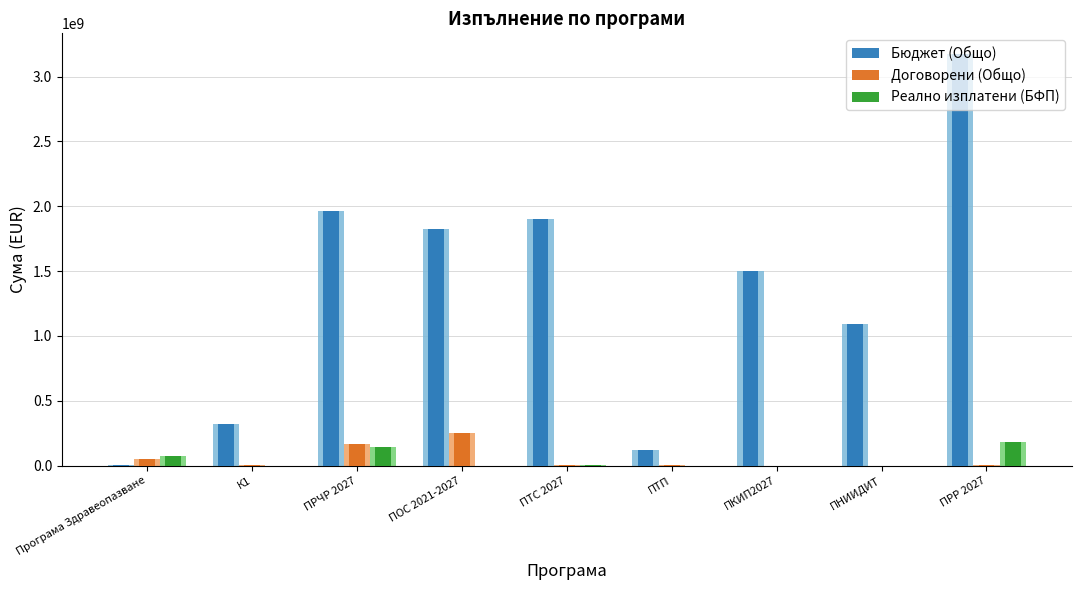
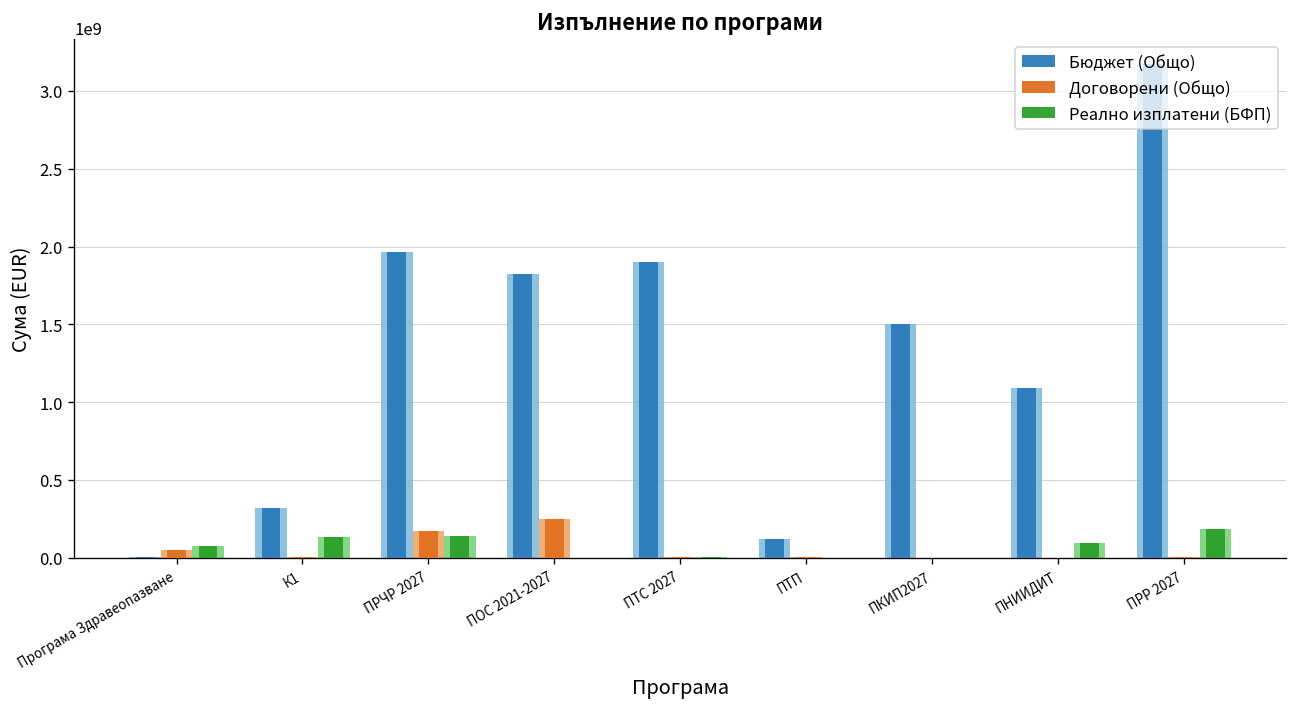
  {
    "Бюджет (Общо)": {
      "К1": 320000000,
      "ПРЧР 2027": 1970000000,
      "ПОС 2021-2027": 1820000000,
      "ПТС 2027": 1900000000,
      "ПТП": 120000000,
      "ПКИП2027": 1500000000,
      "ПНИИДИТ": 1090000000
    },
    "Договорени (Общо)": {
      "Програма Здравеопазване": 50000000,
      "ПРЧР 2027": 170000000,
      "ПОС 2021-2027": 250000000
    },
    "Реално изплатени (БФП)": {
      "Програма Здравеопазване": 80000000,
-     "К1": 0,
+     "К1": 130000000,
      "ПРЧР 2027": 140000000,
      "ПТП": 0,
      "ПКИП2027": 0,
-     "ПНИИДИТ": 0,
+     "ПНИИДИТ": 100000000,
      "ПРР 2027": 180000000
    }
  }
